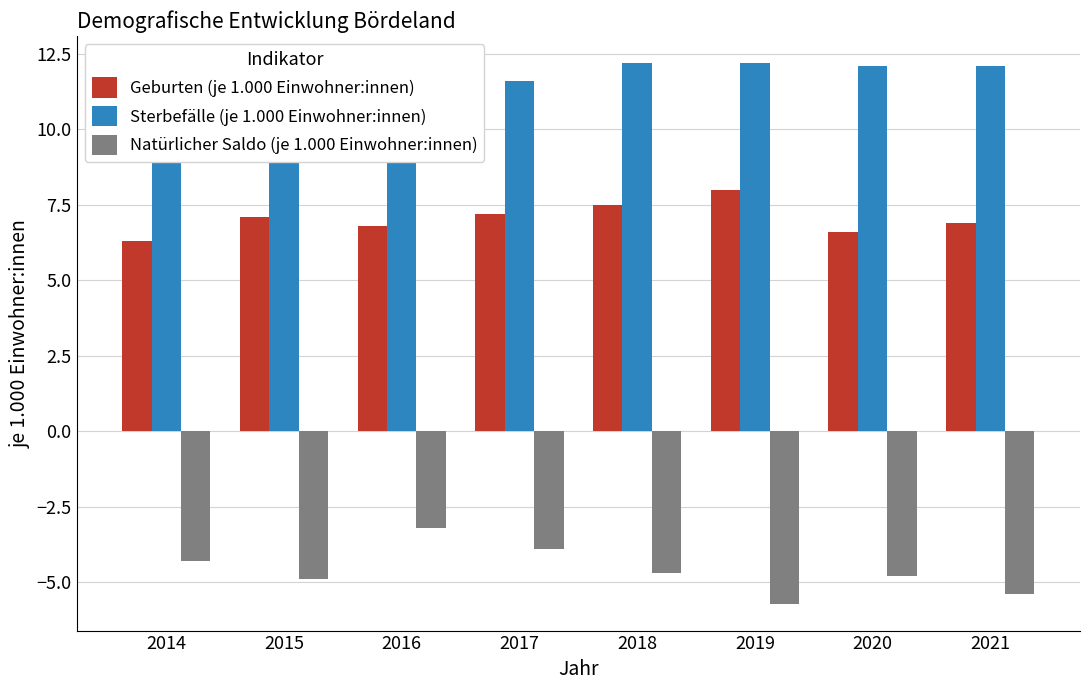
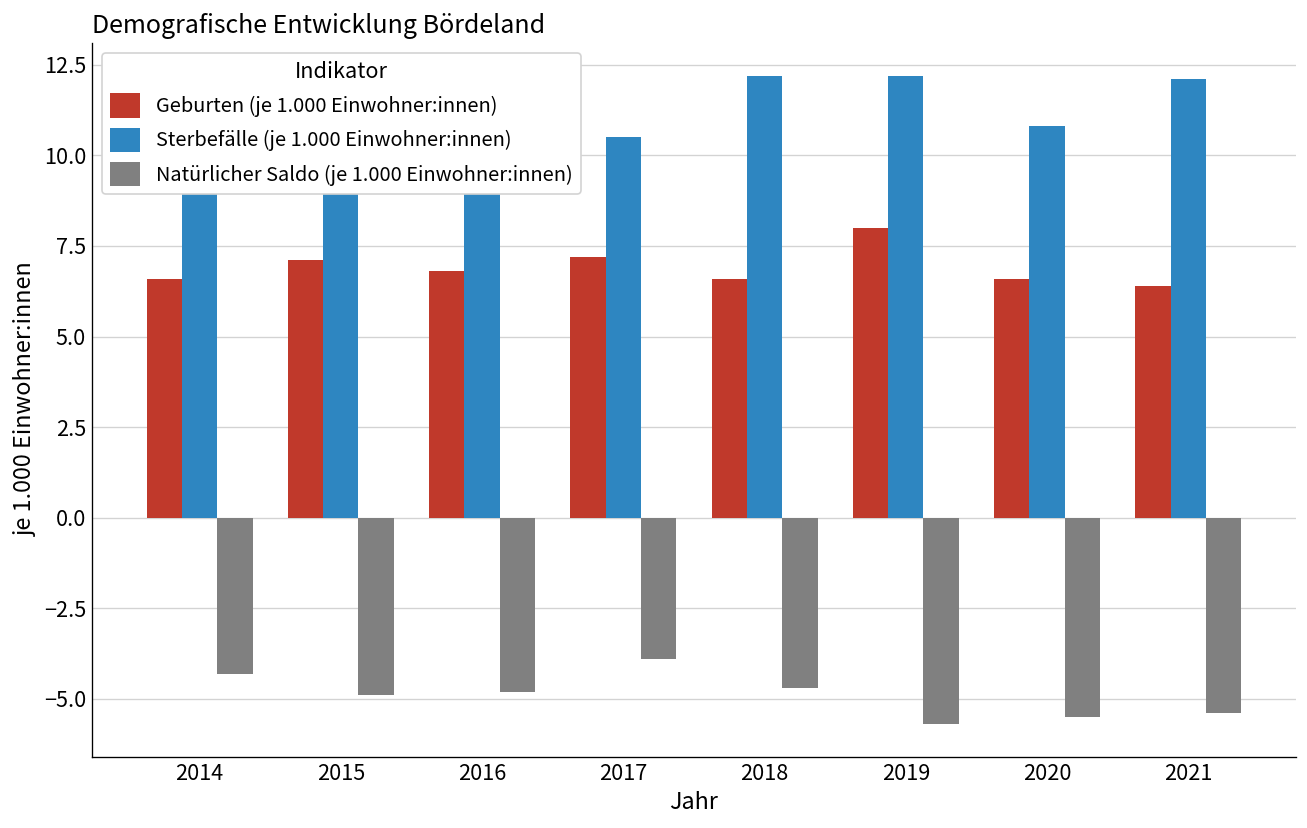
  {
    "Geburten (je 1.000 Einwohner:innen)": {
-     "2014": 6.3,
+     "2014": 6.6,
      "2015": 7.1,
      "2016": 6.8,
      "2017": 7.2,
-     "2018": 7.5,
+     "2018": 6.6,
      "2019": 8.0,
      "2020": 6.6,
-     "2021": 6.9
+     "2021": 6.4
    },
    "Sterbefälle (je 1.000 Einwohner:innen)": {
-     "2017": 11.6,
+     "2017": 10.5,
      "2018": 12.2,
      "2019": 12.2,
-     "2020": 12.1,
+     "2020": 10.8,
      "2021": 12.1
    },
    "Natürlicher Saldo (je 1.000 Einwohner:innen)": {
      "2014": -4.3,
      "2015": -4.9,
-     "2016": -3.2,
+     "2016": -4.8,
      "2017": -3.9,
      "2018": -4.7,
      "2019": -5.7,
-     "2020": -4.8,
+     "2020": -5.5,
      "2021": -5.4
    }
  }
